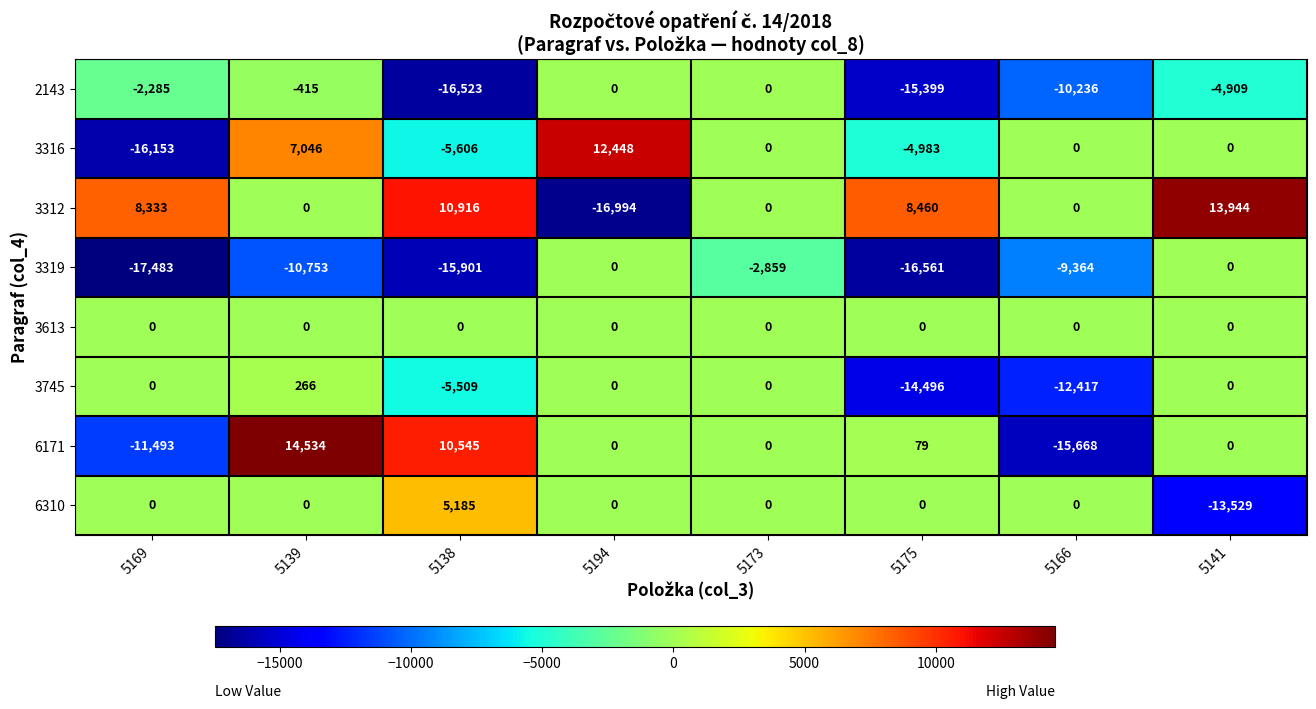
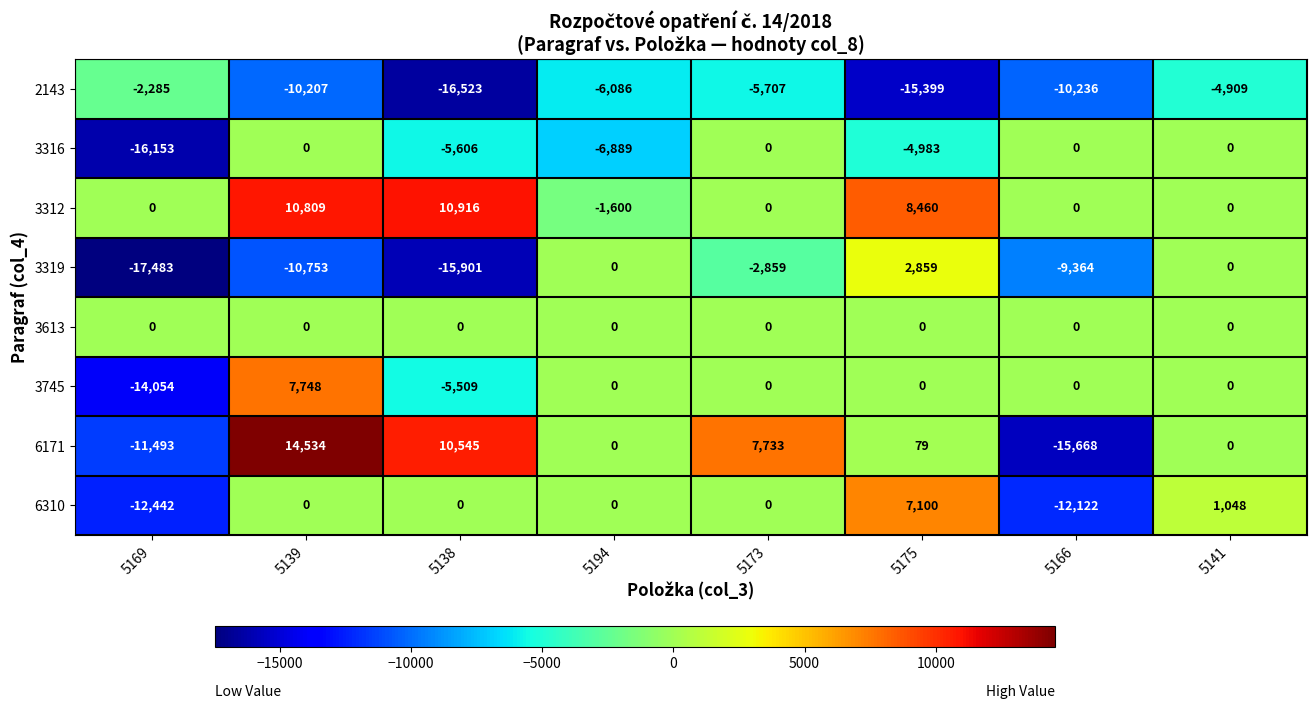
  {
    "2143": {
      "5169": "-2,285",
-     "5139": "-415",
+     "5139": "-10,207",
      "5138": "-16,523",
-     "5194": "0",
-     "5173": "0",
+     "5194": "-6,086",
+     "5173": "-5,707",
      "5175": "-15,399",
      "5166": "-10,236",
      "5141": "-4,909"
    },
    "3316": {
      "5169": "-16,153",
-     "5139": "7,046",
+     "5139": "0",
      "5138": "-5,606",
-     "5194": "12,448",
+     "5194": "-6,889",
      "5173": "0",
      "5175": "-4,983",
      "5166": "0",
      "5141": "0"
    },
    "3312": {
-     "5169": "8,333",
-     "5139": "0",
+     "5169": "0",
+     "5139": "10,809",
      "5138": "10,916",
-     "5194": "-16,994",
+     "5194": "-1,600",
      "5173": "0",
      "5175": "8,460",
      "5166": "0",
-     "5141": "13,944"
+     "5141": "0"
    },
    "3319": {
      "5169": "-17,483",
      "5139": "-10,753",
      "5138": "-15,901",
      "5194": "0",
      "5173": "-2,859",
-     "5175": "-16,561",
+     "5175": "2,859",
      "5166": "-9,364",
      "5141": "0"
    },
    "3613": {
      "5169": "0",
      "5139": "0",
      "5138": "0",
      "5194": "0",
      "5173": "0",
      "5175": "0",
      "5166": "0",
      "5141": "0"
    },
    "3745": {
-     "5169": "0",
-     "5139": "266",
+     "5169": "-14,054",
+     "5139": "7,748",
      "5138": "-5,509",
      "5194": "0",
      "5173": "0",
-     "5175": "-14,496",
-     "5166": "-12,417",
+     "5175": "0",
+     "5166": "0",
      "5141": "0"
    },
    "6171": {
      "5169": "-11,493",
      "5139": "14,534",
      "5138": "10,545",
      "5194": "0",
-     "5173": "0",
+     "5173": "7,733",
      "5175": "79",
      "5166": "-15,668",
      "5141": "0"
    },
    "6310": {
-     "5169": "0",
+     "5169": "-12,442",
      "5139": "0",
-     "5138": "5,185",
+     "5138": "0",
      "5194": "0",
      "5173": "0",
-     "5175": "0",
-     "5166": "0",
-     "5141": "-13,529"
+     "5175": "7,100",
+     "5166": "-12,122",
+     "5141": "1,048"
    }
  }
